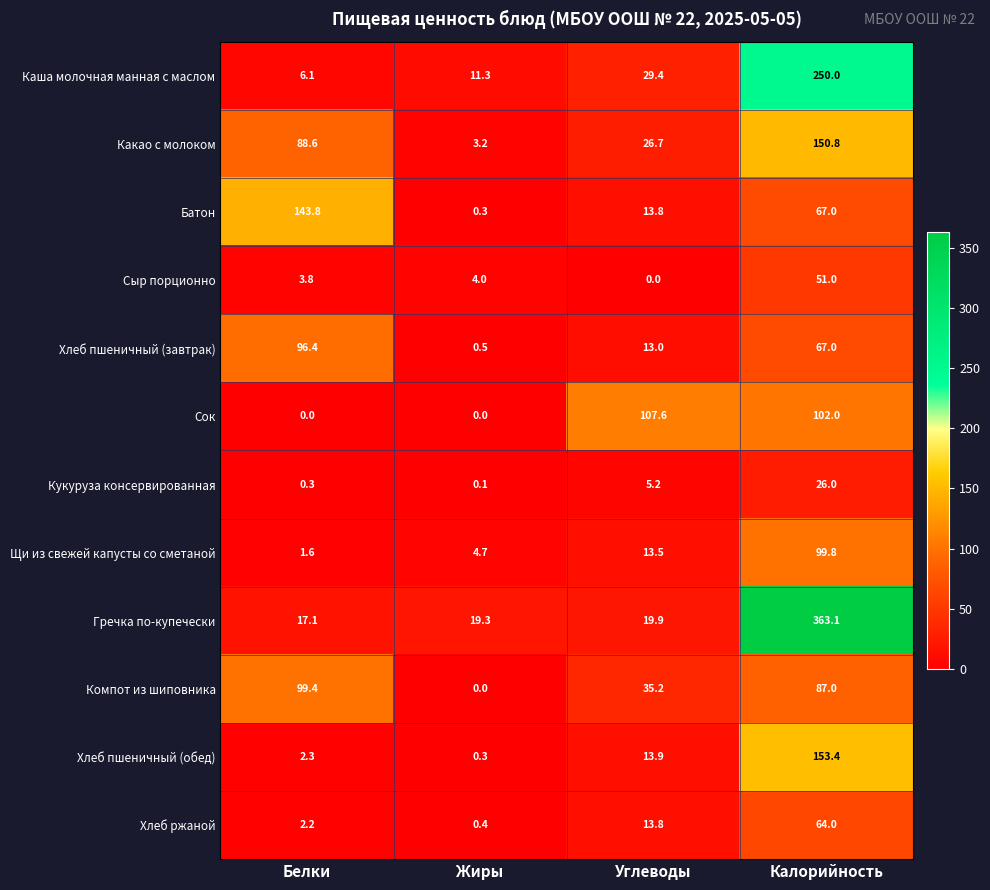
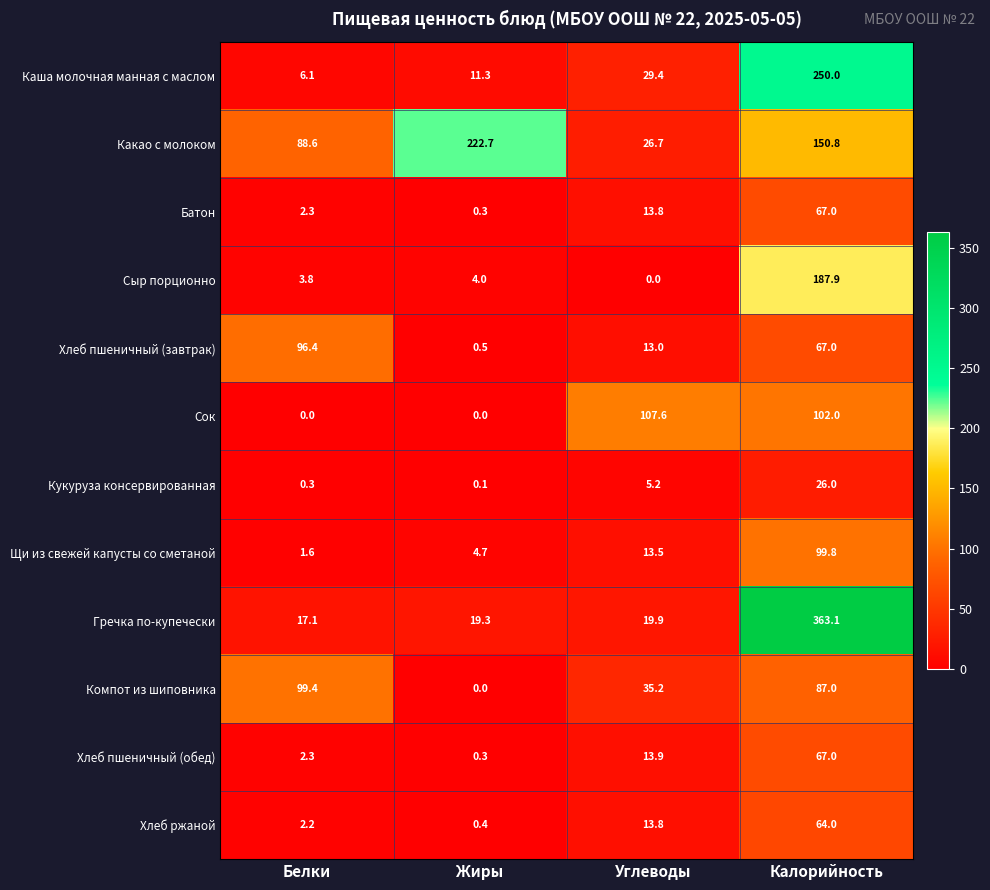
  {
    "Каша молочная манная с маслом": {
      "Белки": 6.1,
      "Жиры": 11.3,
      "Углеводы": 29.4,
      "Калорийность": 250.0
    },
    "Какао с молоком": {
      "Белки": 88.6,
-     "Жиры": 3.2,
+     "Жиры": 222.7,
      "Углеводы": 26.7,
      "Калорийность": 150.8
    },
    "Батон": {
-     "Белки": 143.8,
+     "Белки": 2.3,
      "Жиры": 0.3,
      "Углеводы": 13.8,
      "Калорийность": 67.0
    },
    "Сыр порционно": {
      "Белки": 3.8,
      "Жиры": 4.0,
      "Углеводы": 0.0,
-     "Калорийность": 51.0
+     "Калорийность": 187.9
    },
    "Хлеб пшеничный (завтрак)": {
      "Белки": 96.4,
      "Жиры": 0.5,
      "Углеводы": 13.0,
      "Калорийность": 67.0
    },
    "Сок": {
      "Белки": 0.0,
      "Жиры": 0.0,
      "Углеводы": 107.6,
      "Калорийность": 102.0
    },
    "Кукуруза консервированная": {
      "Белки": 0.3,
      "Жиры": 0.1,
      "Углеводы": 5.2,
      "Калорийность": 26.0
    },
    "Щи из свежей капусты со сметаной": {
      "Белки": 1.6,
      "Жиры": 4.7,
      "Углеводы": 13.5,
      "Калорийность": 99.8
    },
    "Гречка по-купечески": {
      "Белки": 17.1,
      "Жиры": 19.3,
      "Углеводы": 19.9,
      "Калорийность": 363.1
    },
    "Компот из шиповника": {
      "Белки": 99.4,
      "Жиры": 0.0,
      "Углеводы": 35.2,
      "Калорийность": 87.0
    },
    "Хлеб пшеничный (обед)": {
      "Белки": 2.3,
      "Жиры": 0.3,
      "Углеводы": 13.9,
-     "Калорийность": 153.4
+     "Калорийность": 67.0
    },
    "Хлеб ржаной": {
      "Белки": 2.2,
      "Жиры": 0.4,
      "Углеводы": 13.8,
      "Калорийность": 64.0
    }
  }
